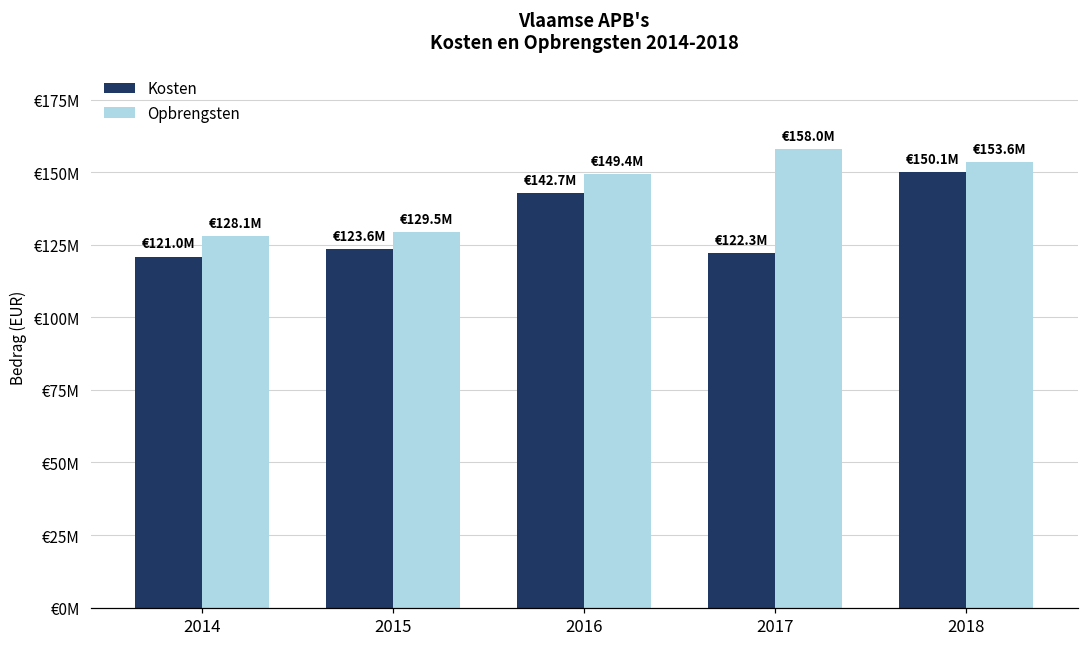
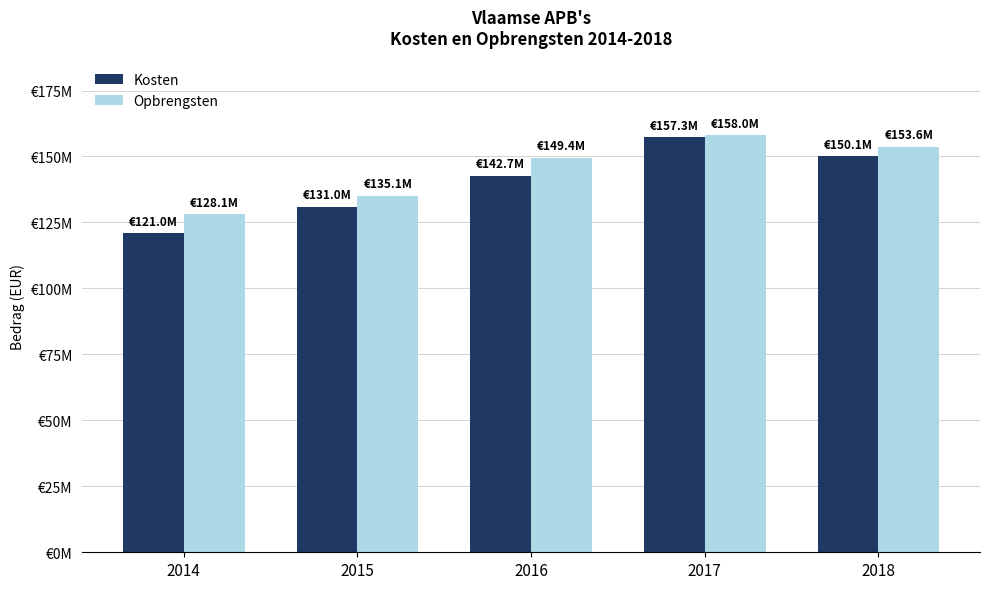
  {
    "Kosten": {
      "2014": "€121.0M",
-     "2015": "€123.6M",
+     "2015": "€131.0M",
      "2016": "€142.7M",
-     "2017": "€122.3M",
+     "2017": "€157.3M",
      "2018": "€150.1M"
    },
    "Opbrengsten": {
      "2014": "€128.1M",
-     "2015": "€129.5M",
+     "2015": "€135.1M",
      "2016": "€149.4M",
      "2017": "€158.0M",
      "2018": "€153.6M"
    }
  }
